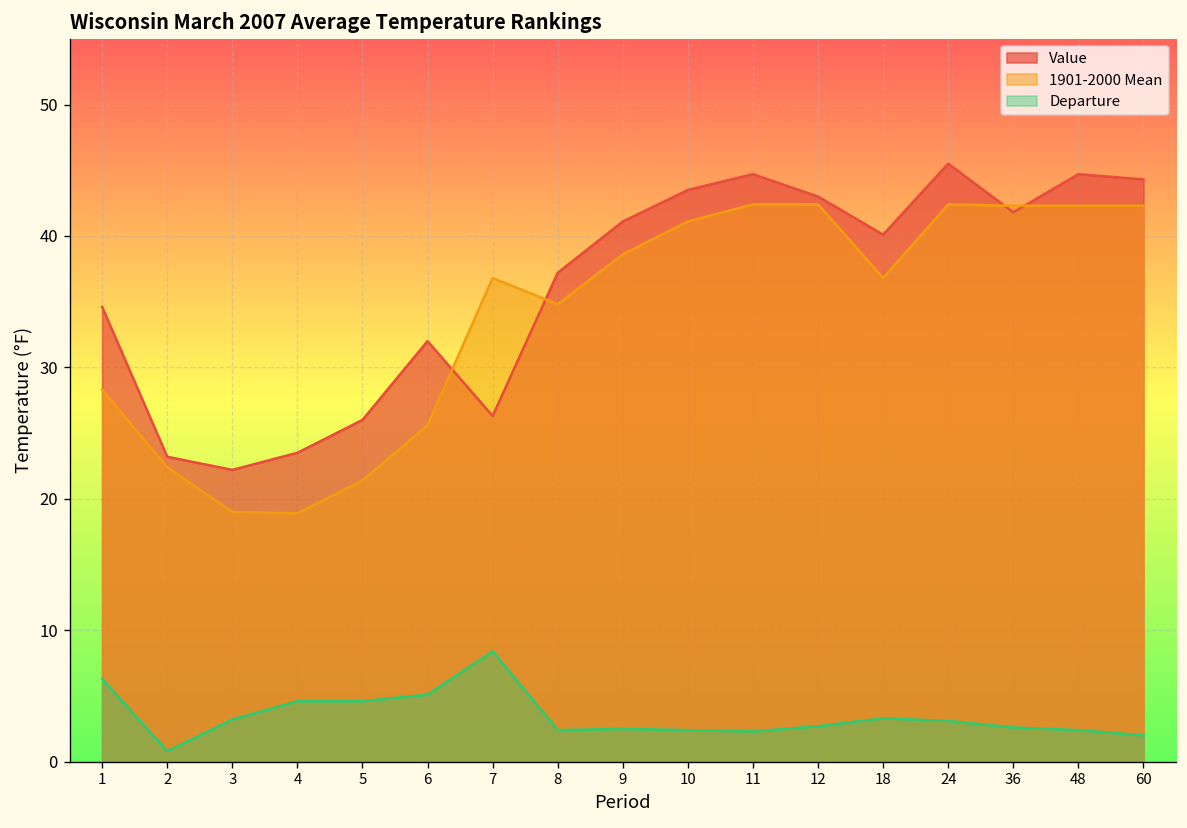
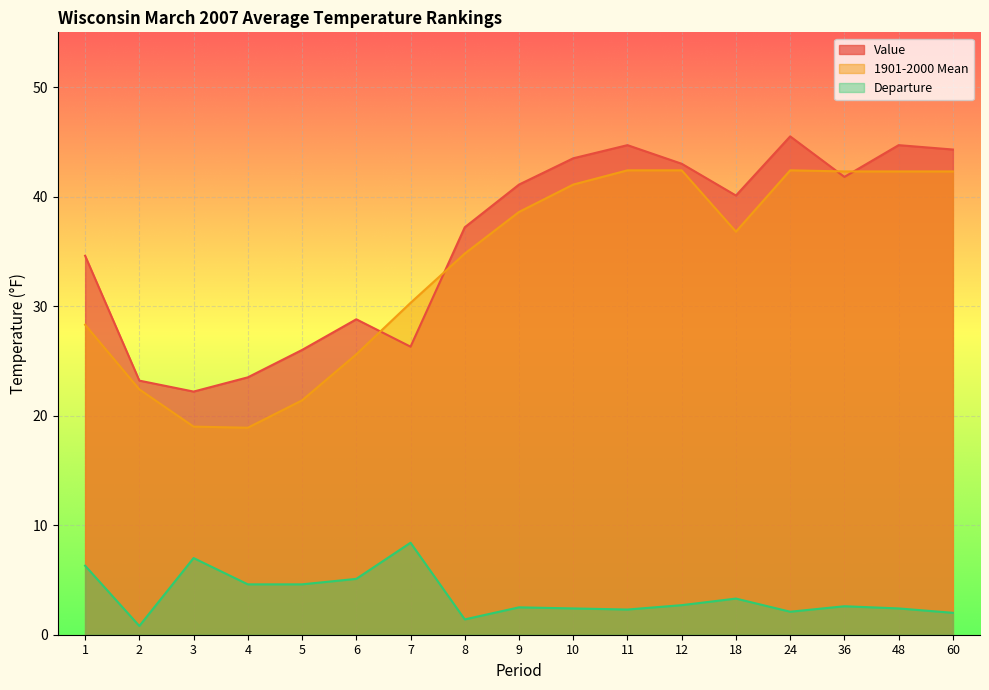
  {
    "Value": {
      "1": 34.6,
      "2": 23.2,
      "3": 22.2,
      "4": 23.5,
      "5": 26.0,
-     "6": 32.0,
+     "6": 28.8,
      "7": 26.3,
      "8": 37.2,
      "9": 41.1,
      "10": 43.5,
      "11": 44.7,
      "12": 43.0,
      "18": 40.1,
      "24": 45.5,
      "36": 41.8,
      "48": 44.7,
      "60": 44.3
    },
    "1901-2000 Mean": {
      "1": 28.3,
      "2": 22.4,
      "3": 19.0,
      "4": 18.9,
      "5": 21.4,
      "6": 25.6,
-     "7": 36.8,
+     "7": 30.3,
      "8": 34.8,
      "9": 38.6,
      "10": 41.1,
      "11": 42.4,
      "12": 42.4,
      "18": 36.8,
      "24": 42.4,
      "36": 42.3,
      "48": 42.3,
      "60": 42.3
    },
    "Departure": {
      "1": 6.3,
      "2": 0.8,
-     "3": 3.2,
+     "3": 7.0,
      "4": 4.6,
      "5": 4.6,
      "6": 5.1,
      "7": 8.4,
-     "8": 2.4,
+     "8": 1.4,
      "9": 2.5,
      "10": 2.4,
      "11": 2.3,
      "12": 2.7,
      "18": 3.3,
-     "24": 3.1,
+     "24": 2.1,
      "36": 2.6,
      "48": 2.4,
      "60": 2.0
    }
  }
